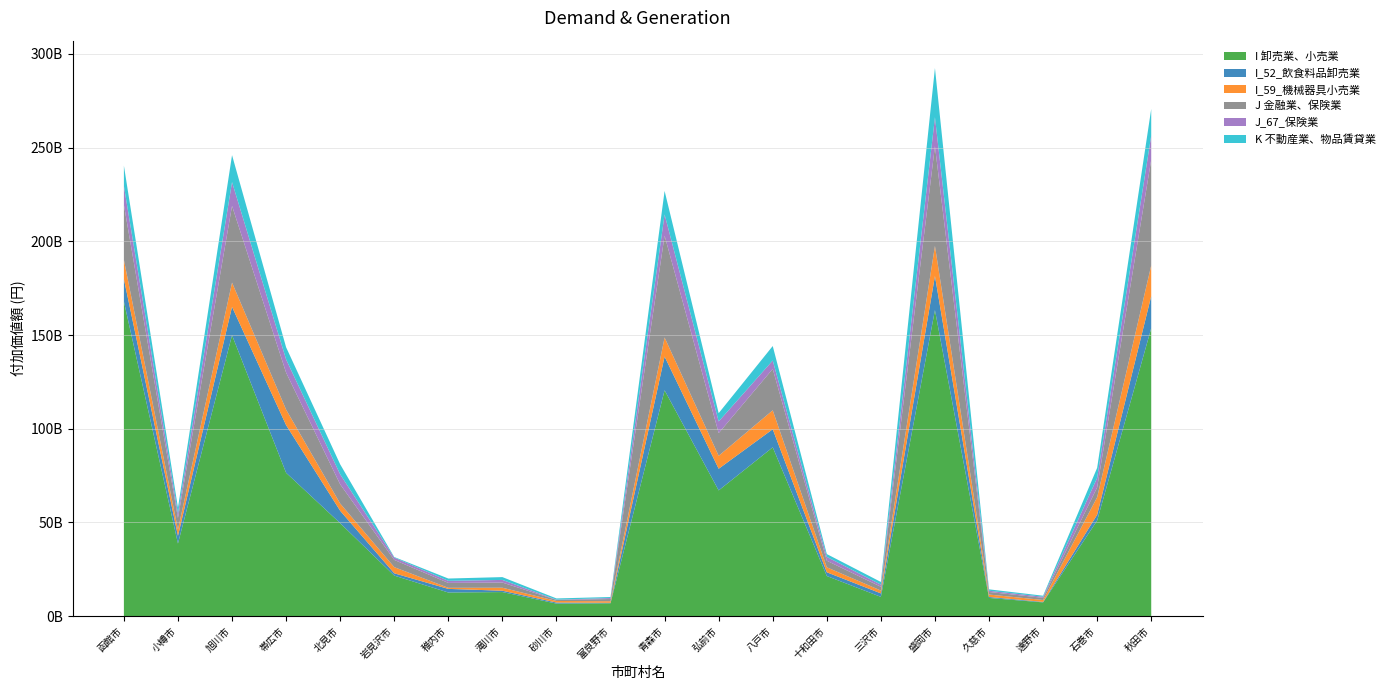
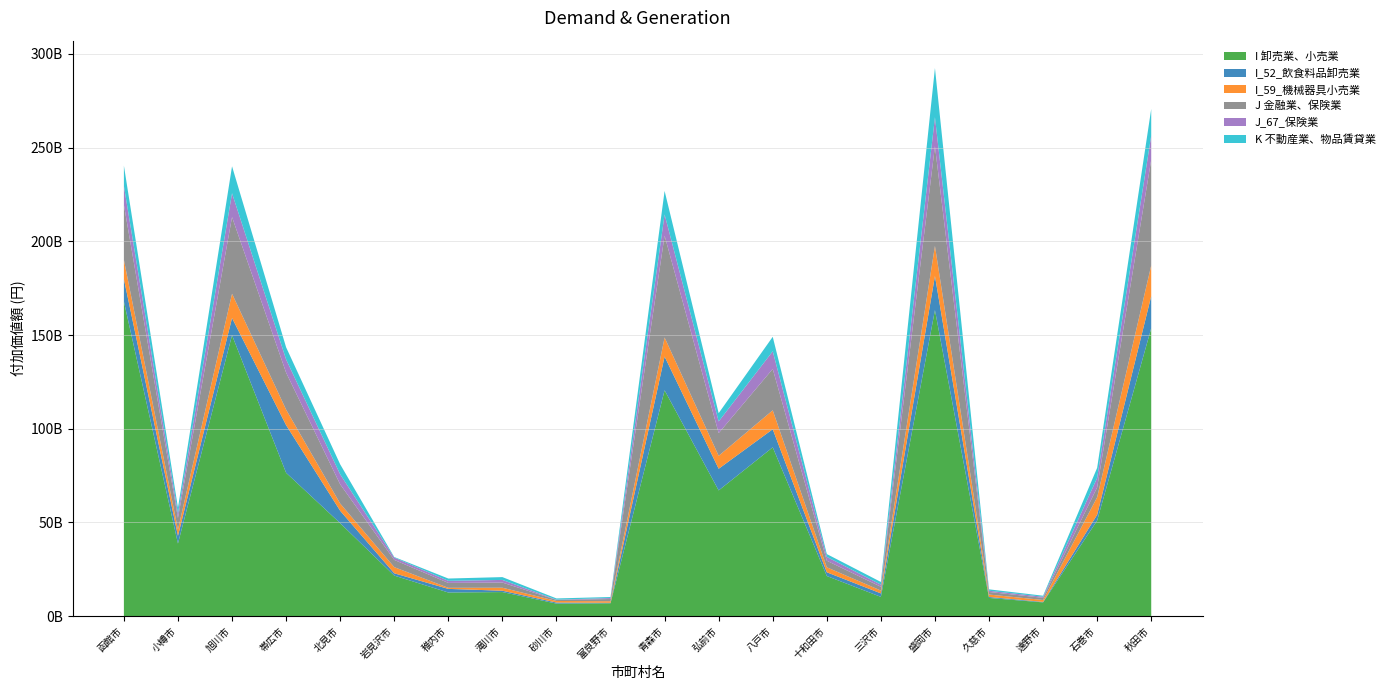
  {
    "I 卸売業、小売業": {
      "函館市": 168000000000,
      "小樽市": 39000000000,
      "旭川市": 150000000000,
      "帯広市": 76000000000,
      "北見市": 50000000000,
      "稚内市": 13000000000,
      "青森市": 121000000000,
      "弘前市": 67000000000,
      "八戸市": 90000000000,
      "十和田市": 21000000000,
      "三沢市": 10000000000,
      "盛岡市": 163000000000,
      "石巻市": 51000000000,
      "秋田市": 154000000000
    },
    "I_52_飲食料品卸売業": {
      "函館市": 12000000000,
      "小樽市": 4000000000,
-     "旭川市": 15000000000,
+     "旭川市": 9000000000,
      "帯広市": 25000000000,
      "北見市": 7000000000,
      "青森市": 18000000000,
      "弘前市": 12000000000,
      "八戸市": 10000000000,
      "十和田市": 2000000000,
      "三沢市": 2000000000,
      "盛岡市": 18000000000,
      "石巻市": 3000000000,
      "秋田市": 17000000000
    },
    "I_59_機械器具小売業": {
      "函館市": 10000000000,
      "小樽市": 3000000000,
      "旭川市": 13000000000,
      "帯広市": 8000000000,
      "北見市": 4000000000,
      "岩見沢市": 3000000000,
      "滝川市": 2000000000,
      "青森市": 10000000000,
      "弘前市": 7000000000,
      "八戸市": 10000000000,
      "十和田市": 3000000000,
      "三沢市": 2000000000,
      "盛岡市": 16000000000,
      "石巻市": 9000000000,
      "秋田市": 16000000000
    },
    "J 金融業、保険業": {
      "函館市": 29000000000,
      "小樽市": 6000000000,
      "旭川市": 41000000000,
      "帯広市": 20000000000,
      "北見市": 10000000000,
      "滝川市": 3000000000,
      "青森市": 54000000000,
      "弘前市": 12000000000,
      "八戸市": 22000000000,
      "十和田市": 4000000000,
      "盛岡市": 53000000000,
      "石巻市": 5000000000,
      "秋田市": 56000000000
    },
    "J_67_保険業": {
      "函館市": 10000000000,
      "小樽市": 2000000000,
      "旭川市": 13000000000,
      "帯広市": 7000000000,
      "北見市": 5000000000,
      "滝川市": 1000000000,
      "青森市": 11000000000,
      "弘前市": 6000000000,
-     "八戸市": 4000000000,
+     "八戸市": 9000000000,
      "十和田市": 2000000000,
      "盛岡市": 15000000000,
      "石巻市": 5000000000,
      "秋田市": 13000000000
    },
    "K 不動産業、物品賃貸業": {
      "函館市": 11000000000,
      "小樽市": 3000000000,
      "旭川市": 14000000000,
      "帯広市": 6000000000,
      "北見市": 5000000000,
      "滝川市": 2000000000,
      "青森市": 13000000000,
      "弘前市": 4000000000,
      "八戸市": 8000000000,
      "十和田市": 2000000000,
      "三沢市": 1000000000,
      "盛岡市": 26000000000,
      "石巻市": 5000000000,
      "秋田市": 14000000000
    }
  }
